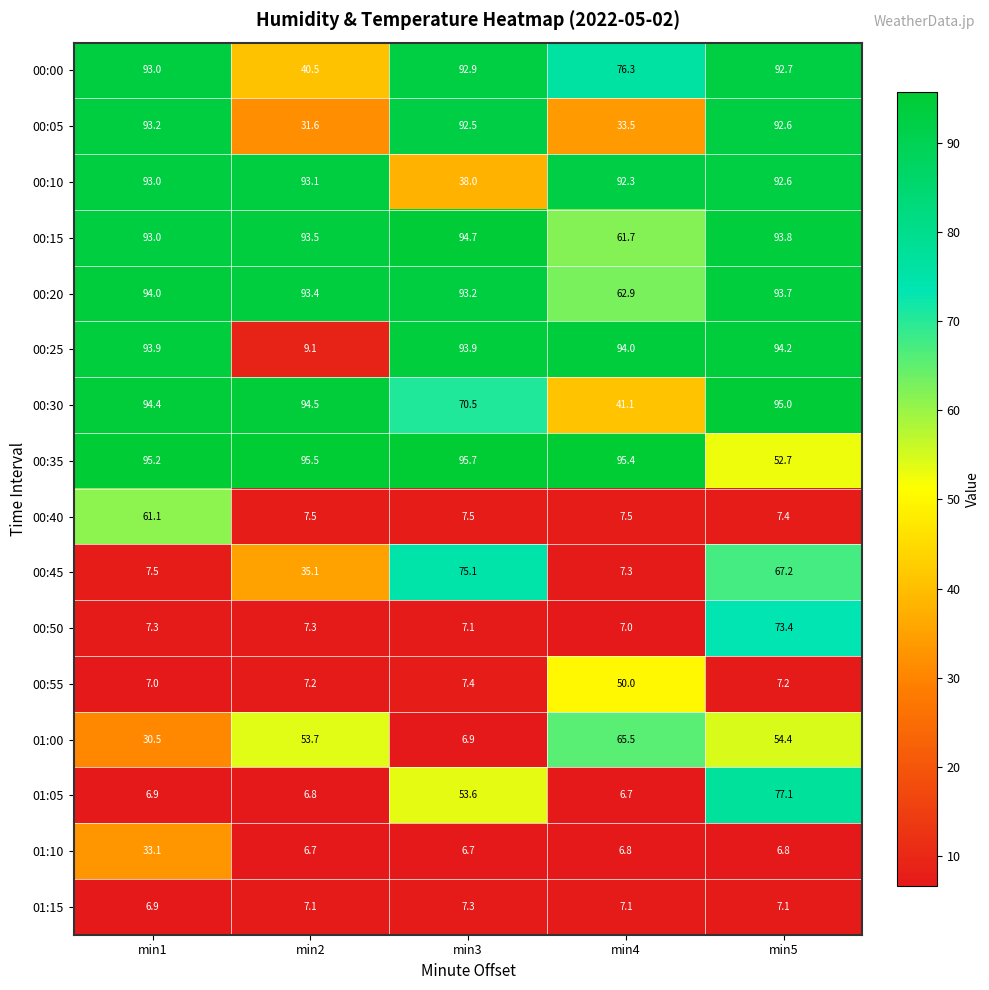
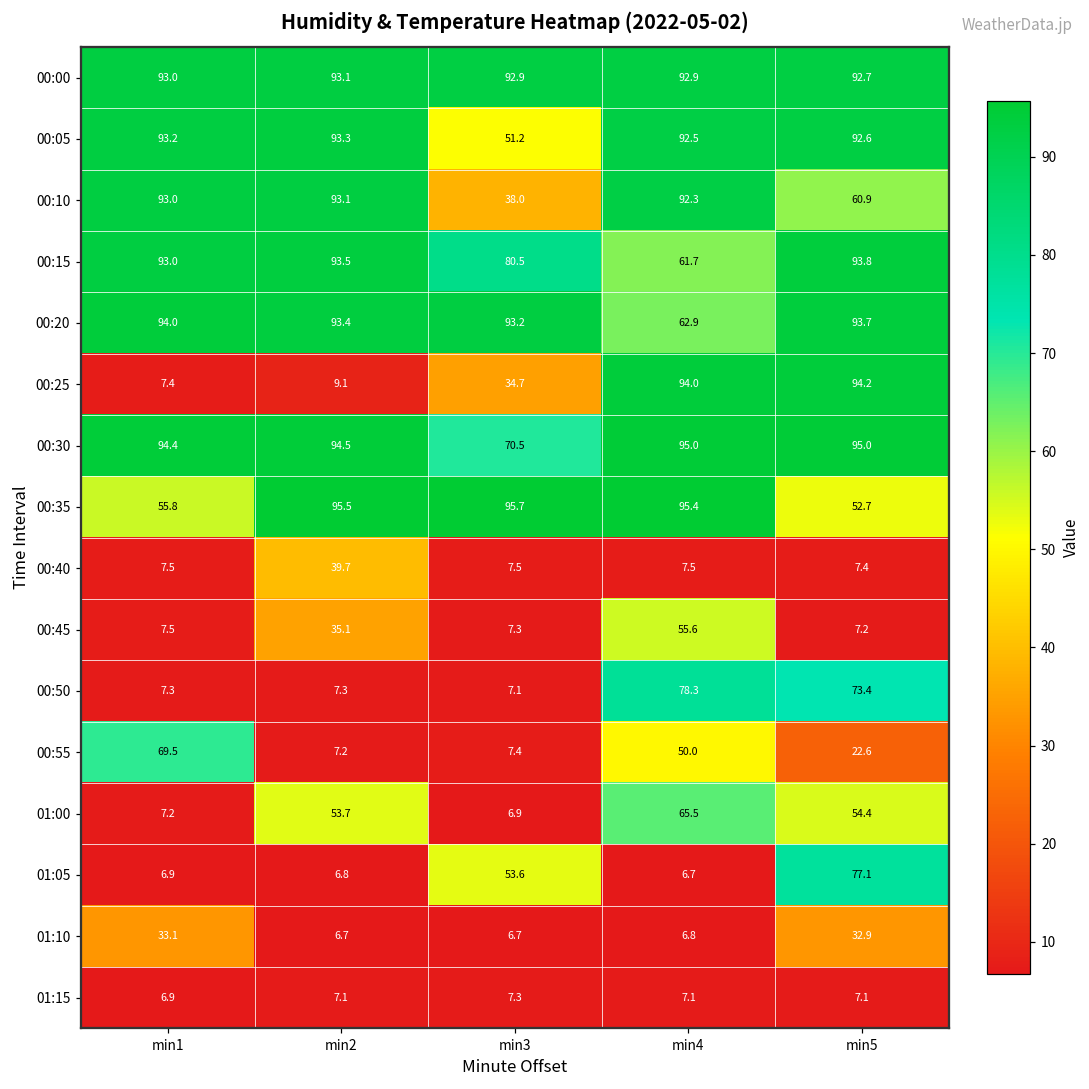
  {
    "00:00": {
      "min1": 93.0,
-     "min2": 40.5,
+     "min2": 93.1,
      "min3": 92.9,
-     "min4": 76.3,
+     "min4": 92.9,
      "min5": 92.7
    },
    "00:05": {
      "min1": 93.2,
-     "min2": 31.6,
-     "min3": 92.5,
-     "min4": 33.5,
+     "min2": 93.3,
+     "min3": 51.2,
+     "min4": 92.5,
      "min5": 92.6
    },
    "00:10": {
      "min1": 93.0,
      "min2": 93.1,
      "min3": 38.0,
      "min4": 92.3,
-     "min5": 92.6
+     "min5": 60.9
    },
    "00:15": {
      "min1": 93.0,
      "min2": 93.5,
-     "min3": 94.7,
+     "min3": 80.5,
      "min4": 61.7,
      "min5": 93.8
    },
    "00:20": {
      "min1": 94.0,
      "min2": 93.4,
      "min3": 93.2,
      "min4": 62.9,
      "min5": 93.7
    },
    "00:25": {
-     "min1": 93.9,
+     "min1": 7.4,
      "min2": 9.1,
-     "min3": 93.9,
+     "min3": 34.7,
      "min4": 94.0,
      "min5": 94.2
    },
    "00:30": {
      "min1": 94.4,
      "min2": 94.5,
      "min3": 70.5,
-     "min4": 41.1,
+     "min4": 95.0,
      "min5": 95.0
    },
    "00:35": {
-     "min1": 95.2,
+     "min1": 55.8,
      "min2": 95.5,
      "min3": 95.7,
      "min4": 95.4,
      "min5": 52.7
    },
    "00:40": {
-     "min1": 61.1,
-     "min2": 7.5,
+     "min1": 7.5,
+     "min2": 39.7,
      "min3": 7.5,
      "min4": 7.5,
      "min5": 7.4
    },
    "00:45": {
      "min1": 7.5,
      "min2": 35.1,
-     "min3": 75.1,
-     "min4": 7.3,
-     "min5": 67.2
+     "min3": 7.3,
+     "min4": 55.6,
+     "min5": 7.2
    },
    "00:50": {
      "min1": 7.3,
      "min2": 7.3,
      "min3": 7.1,
-     "min4": 7.0,
+     "min4": 78.3,
      "min5": 73.4
    },
    "00:55": {
-     "min1": 7.0,
+     "min1": 69.5,
      "min2": 7.2,
      "min3": 7.4,
      "min4": 50.0,
-     "min5": 7.2
+     "min5": 22.6
    },
    "01:00": {
-     "min1": 30.5,
+     "min1": 7.2,
      "min2": 53.7,
      "min3": 6.9,
      "min4": 65.5,
      "min5": 54.4
    },
    "01:05": {
      "min1": 6.9,
      "min2": 6.8,
      "min3": 53.6,
      "min4": 6.7,
      "min5": 77.1
    },
    "01:10": {
      "min1": 33.1,
      "min2": 6.7,
      "min3": 6.7,
      "min4": 6.8,
-     "min5": 6.8
+     "min5": 32.9
    },
    "01:15": {
      "min1": 6.9,
      "min2": 7.1,
      "min3": 7.3,
      "min4": 7.1,
      "min5": 7.1
    }
  }
